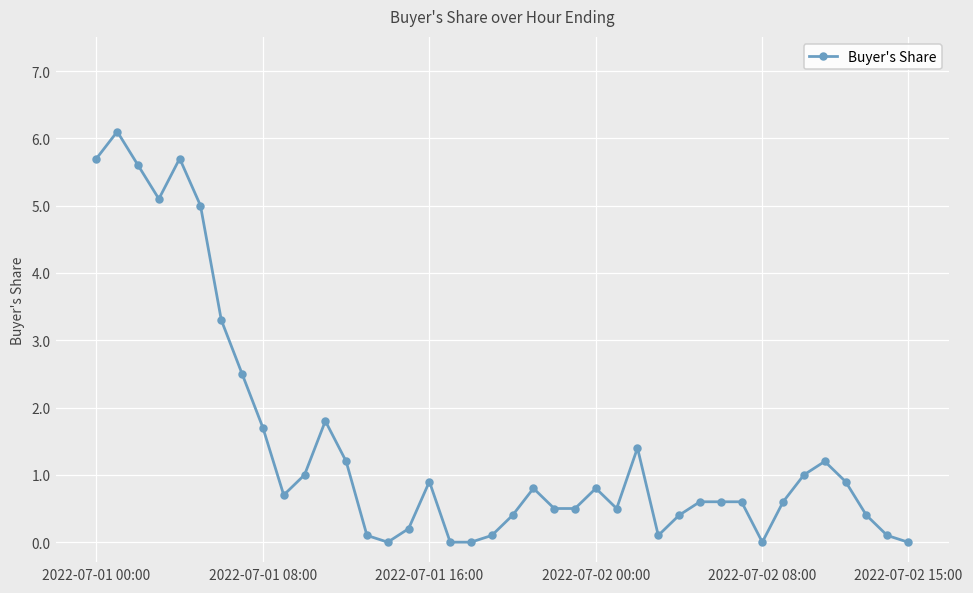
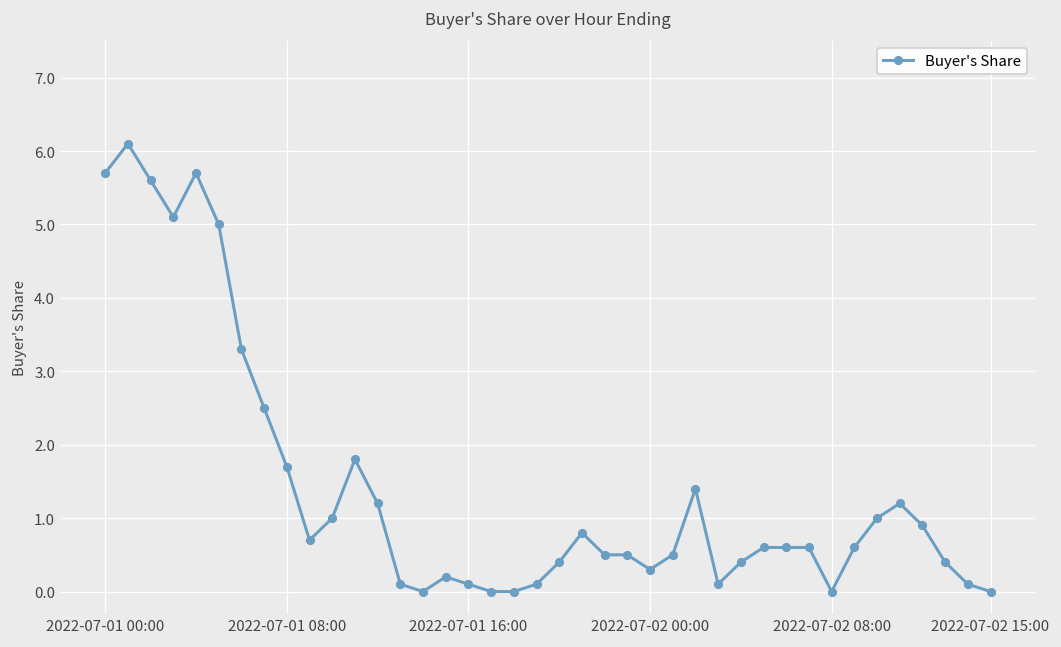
  {
    "2022-07-01 00:00": 5.7,
    "2022-07-01 08:00": 1.7,
-   "2022-07-01 16:00": 0.9,
-   "2022-07-02 00:00": 0.8,
+   "2022-07-01 16:00": 0.1,
+   "2022-07-02 00:00": 0.3,
    "2022-07-02 08:00": 0.0,
    "2022-07-02 15:00": 0.0
  }
